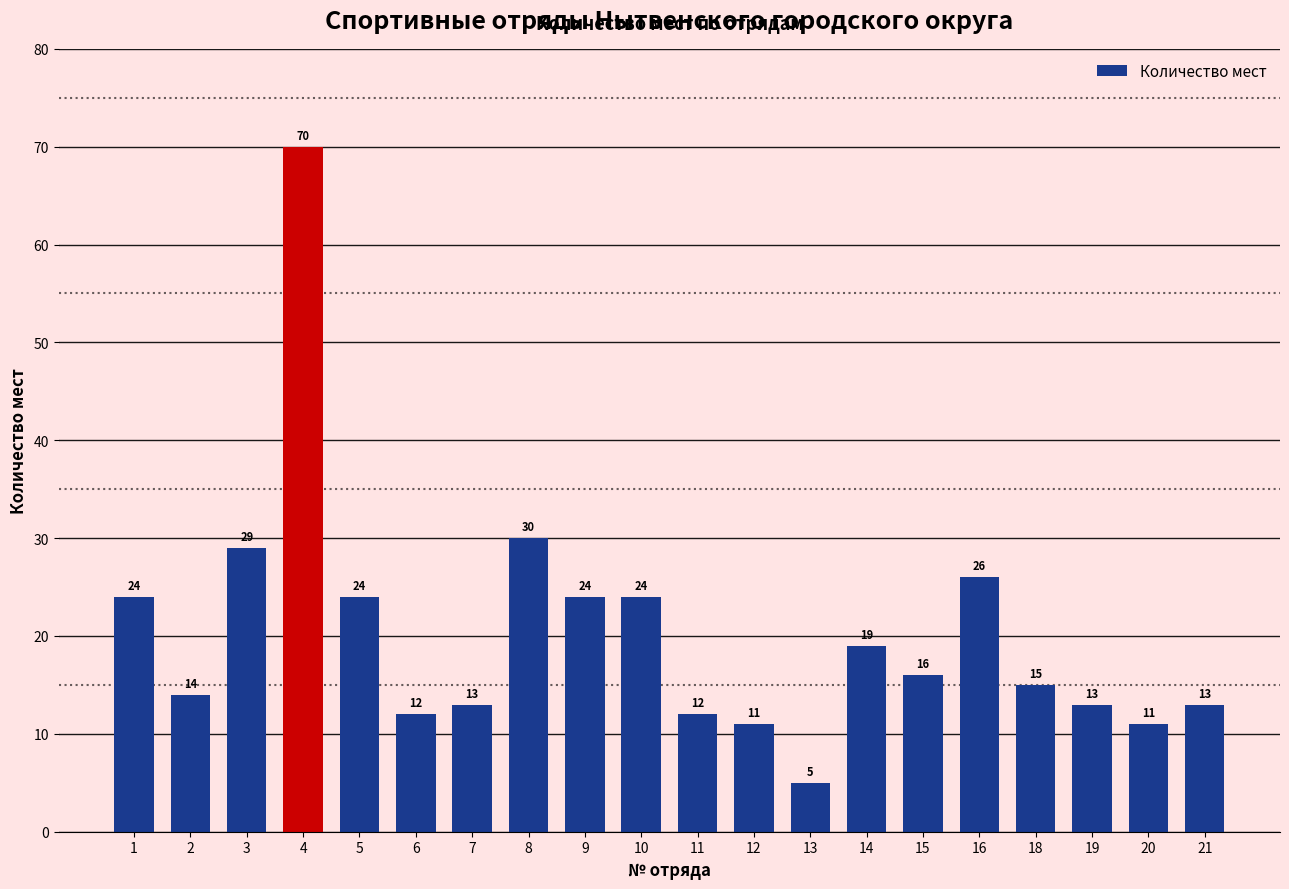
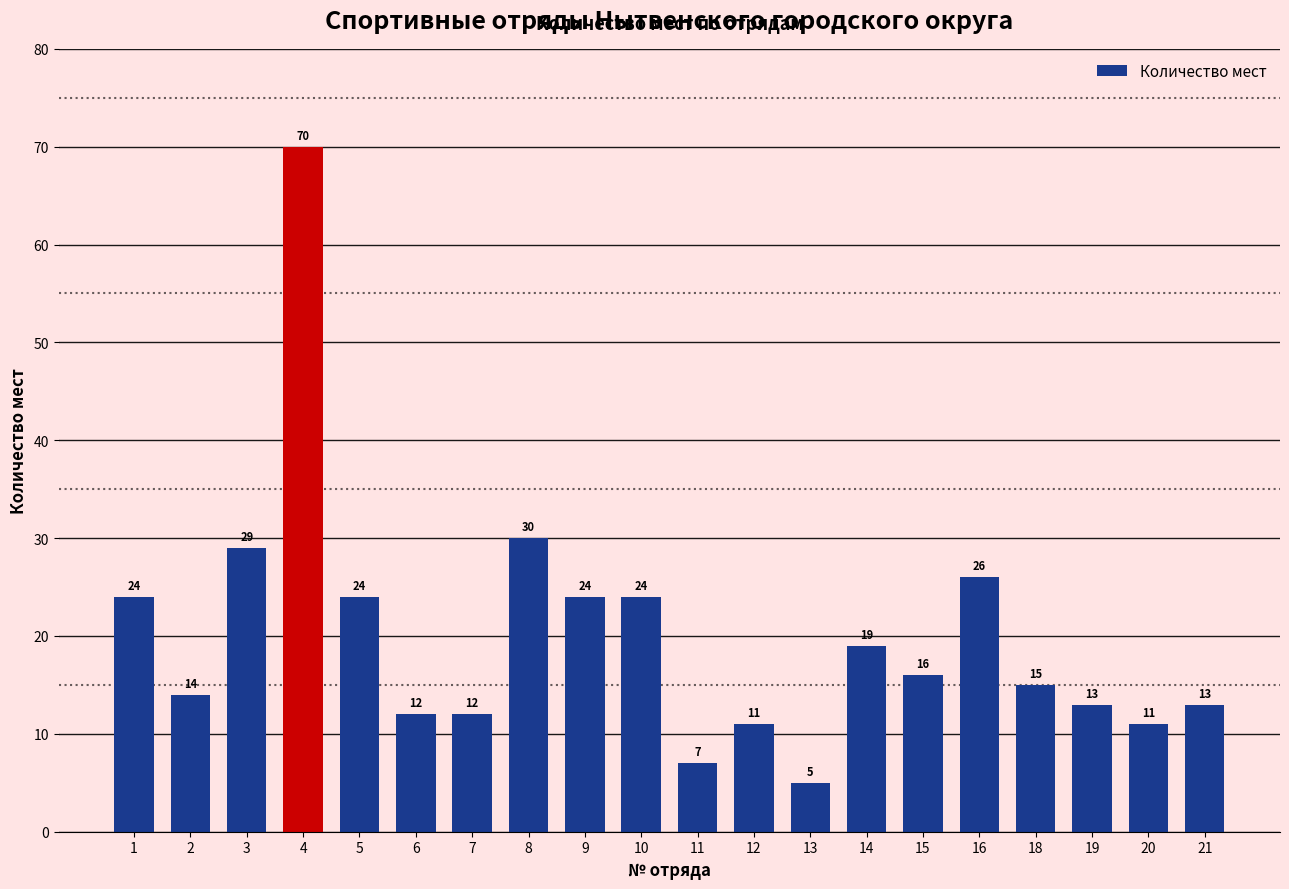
  {
    "1": 24,
    "2": 14,
    "3": 29,
    "4": 70,
    "5": 24,
    "6": 12,
-   "7": 13,
+   "7": 12,
    "8": 30,
    "9": 24,
    "10": 24,
-   "11": 12,
+   "11": 7,
    "12": 11,
    "13": 5,
    "14": 19,
    "15": 16,
    "16": 26,
    "18": 15,
    "19": 13,
    "20": 11,
    "21": 13
  }
